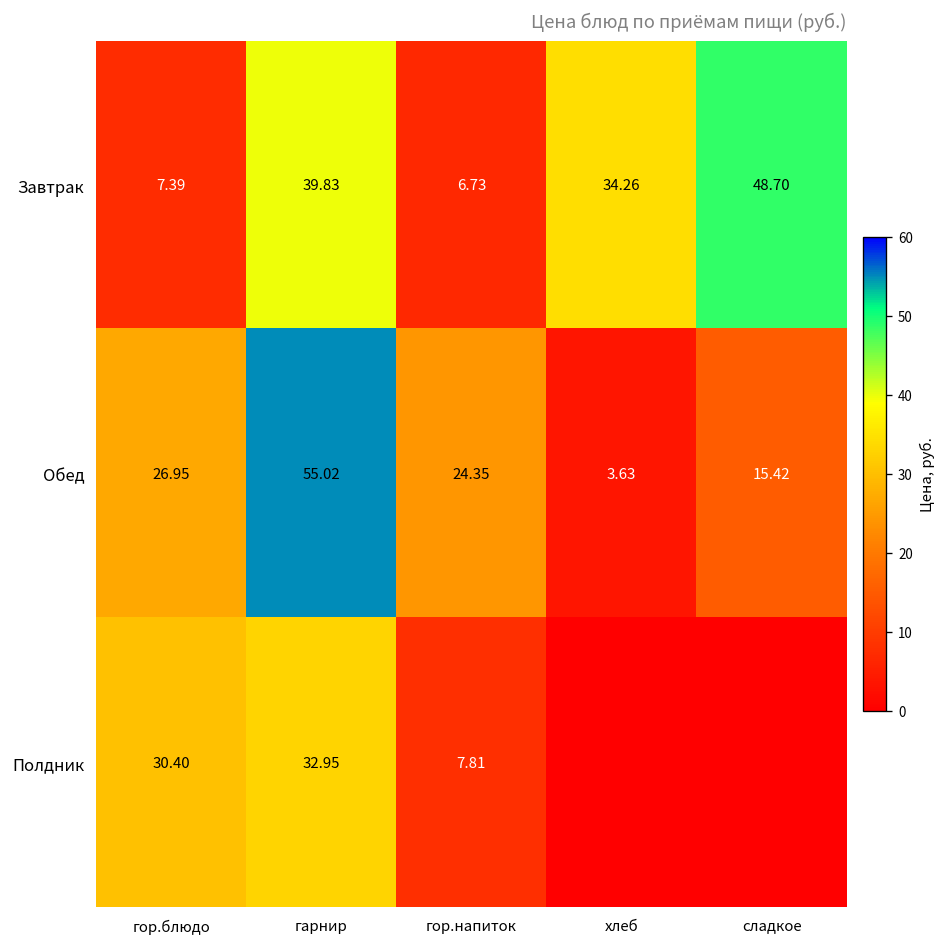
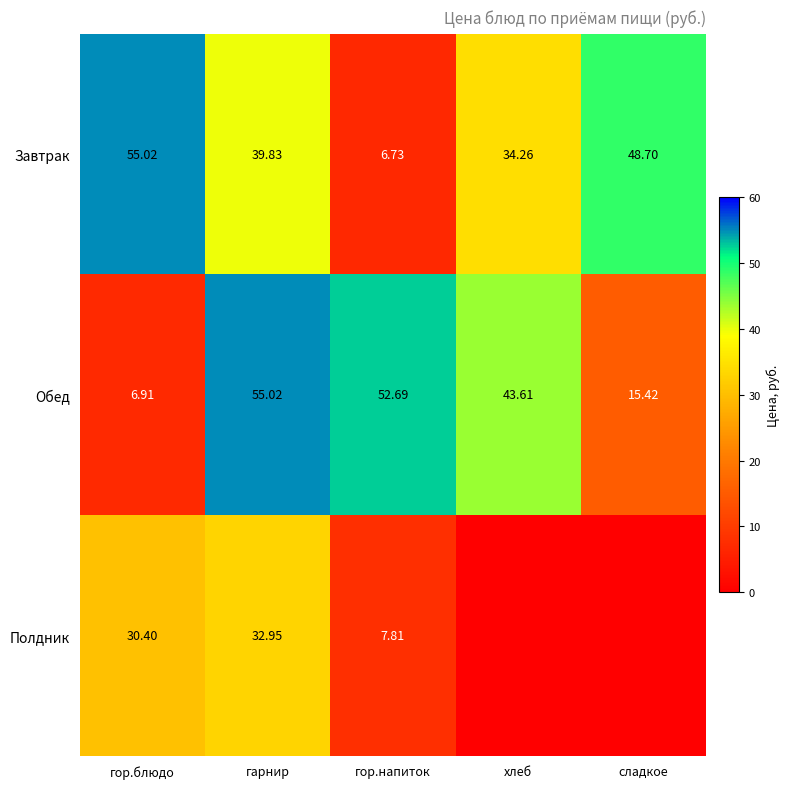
  {
    "Завтрак": {
-     "гор.блюдо": 7.39,
+     "гор.блюдо": 55.02,
      "гарнир": 39.83,
      "гор.напиток": 6.73,
      "хлеб": 34.26,
      "сладкое": 48.70
    },
    "Обед": {
-     "гор.блюдо": 26.95,
+     "гор.блюдо": 6.91,
      "гарнир": 55.02,
-     "гор.напиток": 24.35,
-     "хлеб": 3.63,
+     "гор.напиток": 52.69,
+     "хлеб": 43.61,
      "сладкое": 15.42
    },
    "Полдник": {
      "гор.блюдо": 30.40,
      "гарнир": 32.95,
      "гор.напиток": 7.81
    }
  }
